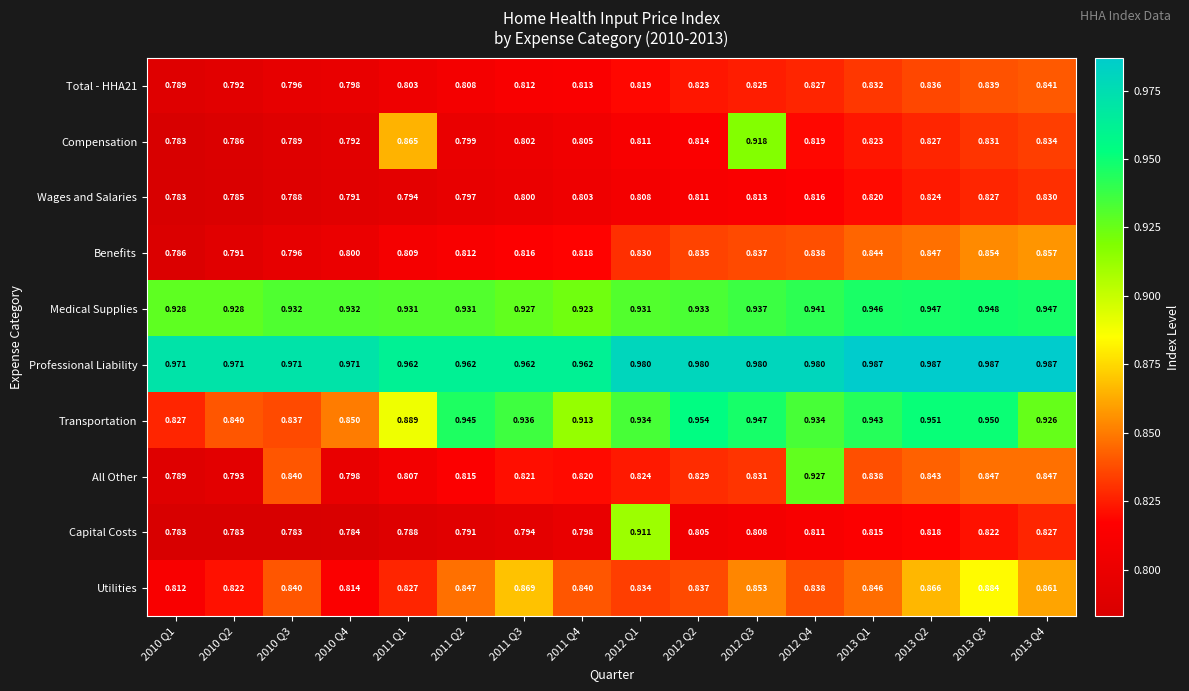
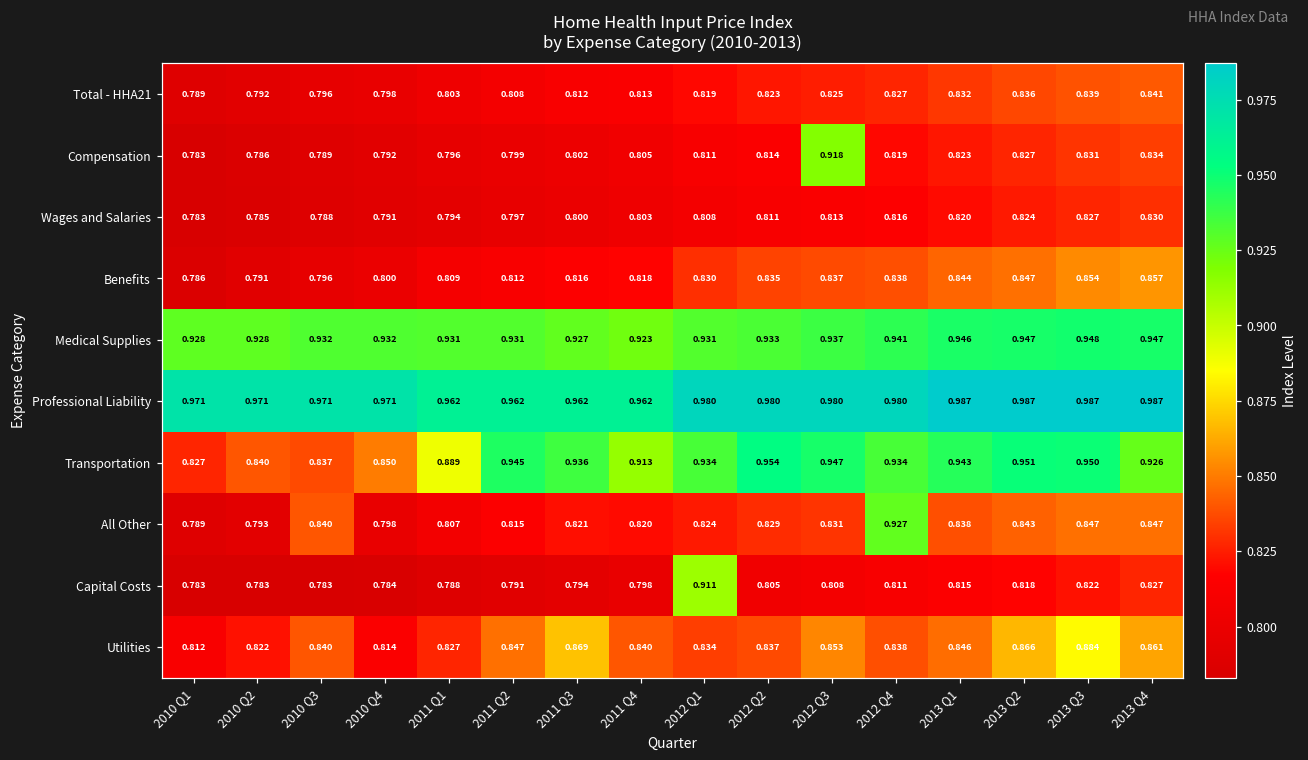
  {
    "Total - HHA21": {
      "2010 Q1": 0.789,
      "2010 Q2": 0.792,
      "2010 Q3": 0.796,
      "2010 Q4": 0.798,
      "2011 Q1": 0.803,
      "2011 Q2": 0.808,
      "2011 Q3": 0.812,
      "2011 Q4": 0.813,
      "2012 Q1": 0.819,
      "2012 Q2": 0.823,
      "2012 Q3": 0.825,
      "2012 Q4": 0.827,
      "2013 Q1": 0.832,
      "2013 Q2": 0.836,
      "2013 Q3": 0.839,
      "2013 Q4": 0.841
    },
    "Compensation": {
      "2010 Q1": 0.783,
      "2010 Q2": 0.786,
      "2010 Q3": 0.789,
      "2010 Q4": 0.792,
-     "2011 Q1": 0.865,
+     "2011 Q1": 0.796,
      "2011 Q2": 0.799,
      "2011 Q3": 0.802,
      "2011 Q4": 0.805,
      "2012 Q1": 0.811,
      "2012 Q2": 0.814,
      "2012 Q3": 0.918,
      "2012 Q4": 0.819,
      "2013 Q1": 0.823,
      "2013 Q2": 0.827,
      "2013 Q3": 0.831,
      "2013 Q4": 0.834
    },
    "Wages and Salaries": {
      "2010 Q1": 0.783,
      "2010 Q2": 0.785,
      "2010 Q3": 0.788,
      "2010 Q4": 0.791,
      "2011 Q1": 0.794,
      "2011 Q2": 0.797,
      "2011 Q3": 0.800,
      "2011 Q4": 0.803,
      "2012 Q1": 0.808,
      "2012 Q2": 0.811,
      "2012 Q3": 0.813,
      "2012 Q4": 0.816,
      "2013 Q1": 0.820,
      "2013 Q2": 0.824,
      "2013 Q3": 0.827,
      "2013 Q4": 0.830
    },
    "Benefits": {
      "2010 Q1": 0.786,
      "2010 Q2": 0.791,
      "2010 Q3": 0.796,
      "2010 Q4": 0.800,
      "2011 Q1": 0.809,
      "2011 Q2": 0.812,
      "2011 Q3": 0.816,
      "2011 Q4": 0.818,
      "2012 Q1": 0.830,
      "2012 Q2": 0.835,
      "2012 Q3": 0.837,
      "2012 Q4": 0.838,
      "2013 Q1": 0.844,
      "2013 Q2": 0.847,
      "2013 Q3": 0.854,
      "2013 Q4": 0.857
    },
    "Medical Supplies": {
      "2010 Q1": 0.928,
      "2010 Q2": 0.928,
      "2010 Q3": 0.932,
      "2010 Q4": 0.932,
      "2011 Q1": 0.931,
      "2011 Q2": 0.931,
      "2011 Q3": 0.927,
      "2011 Q4": 0.923,
      "2012 Q1": 0.931,
      "2012 Q2": 0.933,
      "2012 Q3": 0.937,
      "2012 Q4": 0.941,
      "2013 Q1": 0.946,
      "2013 Q2": 0.947,
      "2013 Q3": 0.948,
      "2013 Q4": 0.947
    },
    "Professional Liability": {
      "2010 Q1": 0.971,
      "2010 Q2": 0.971,
      "2010 Q3": 0.971,
      "2010 Q4": 0.971,
      "2011 Q1": 0.962,
      "2011 Q2": 0.962,
      "2011 Q3": 0.962,
      "2011 Q4": 0.962,
      "2012 Q1": 0.980,
      "2012 Q2": 0.980,
      "2012 Q3": 0.980,
      "2012 Q4": 0.980,
      "2013 Q1": 0.987,
      "2013 Q2": 0.987,
      "2013 Q3": 0.987,
      "2013 Q4": 0.987
    },
    "Transportation": {
      "2010 Q1": 0.827,
      "2010 Q2": 0.840,
      "2010 Q3": 0.837,
      "2010 Q4": 0.850,
      "2011 Q1": 0.889,
      "2011 Q2": 0.945,
      "2011 Q3": 0.936,
      "2011 Q4": 0.913,
      "2012 Q1": 0.934,
      "2012 Q2": 0.954,
      "2012 Q3": 0.947,
      "2012 Q4": 0.934,
      "2013 Q1": 0.943,
      "2013 Q2": 0.951,
      "2013 Q3": 0.950,
      "2013 Q4": 0.926
    },
    "All Other": {
      "2010 Q1": 0.789,
      "2010 Q2": 0.793,
      "2010 Q3": 0.840,
      "2010 Q4": 0.798,
      "2011 Q1": 0.807,
      "2011 Q2": 0.815,
      "2011 Q3": 0.821,
      "2011 Q4": 0.820,
      "2012 Q1": 0.824,
      "2012 Q2": 0.829,
      "2012 Q3": 0.831,
      "2012 Q4": 0.927,
      "2013 Q1": 0.838,
      "2013 Q2": 0.843,
      "2013 Q3": 0.847,
      "2013 Q4": 0.847
    },
    "Capital Costs": {
      "2010 Q1": 0.783,
      "2010 Q2": 0.783,
      "2010 Q3": 0.783,
      "2010 Q4": 0.784,
      "2011 Q1": 0.788,
      "2011 Q2": 0.791,
      "2011 Q3": 0.794,
      "2011 Q4": 0.798,
      "2012 Q1": 0.911,
      "2012 Q2": 0.805,
      "2012 Q3": 0.808,
      "2012 Q4": 0.811,
      "2013 Q1": 0.815,
      "2013 Q2": 0.818,
      "2013 Q3": 0.822,
      "2013 Q4": 0.827
    },
    "Utilities": {
      "2010 Q1": 0.812,
      "2010 Q2": 0.822,
      "2010 Q3": 0.840,
      "2010 Q4": 0.814,
      "2011 Q1": 0.827,
      "2011 Q2": 0.847,
      "2011 Q3": 0.869,
      "2011 Q4": 0.840,
      "2012 Q1": 0.834,
      "2012 Q2": 0.837,
      "2012 Q3": 0.853,
      "2012 Q4": 0.838,
      "2013 Q1": 0.846,
      "2013 Q2": 0.866,
      "2013 Q3": 0.884,
      "2013 Q4": 0.861
    }
  }
